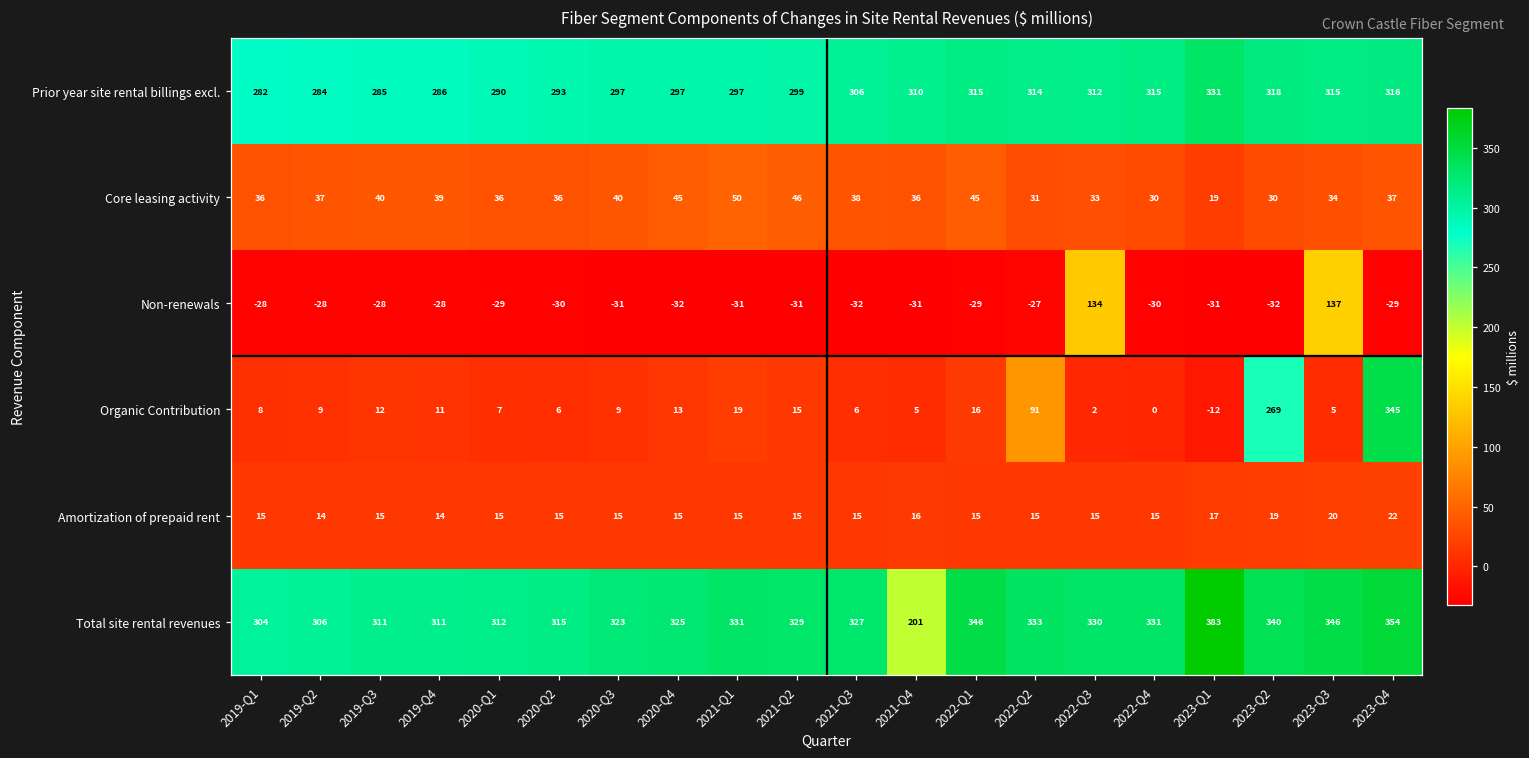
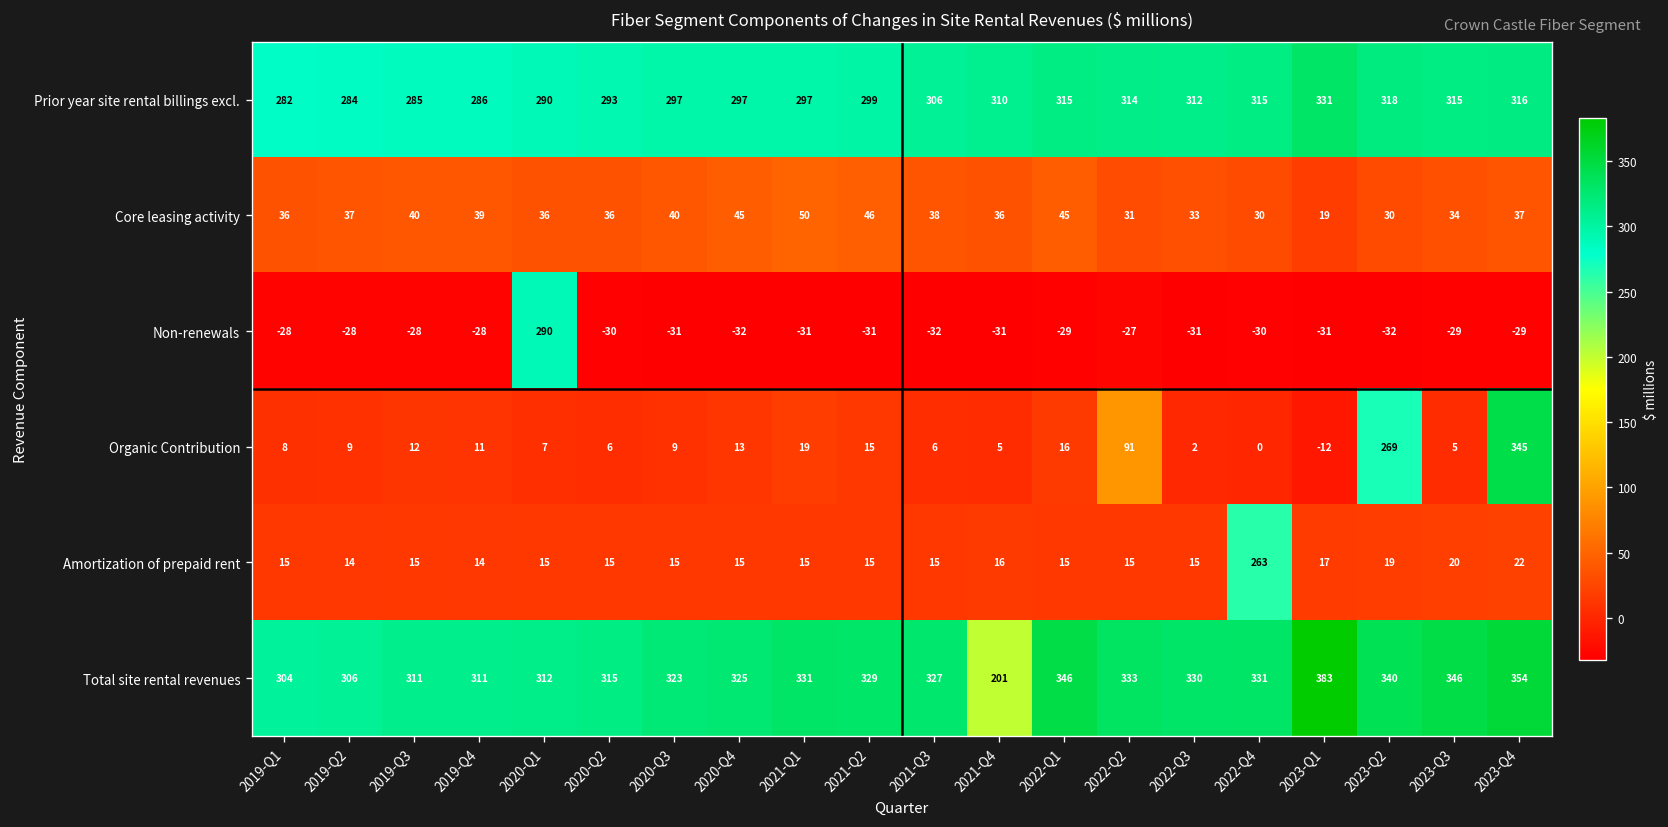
  {
    "Prior year site rental billings excl.": {
      "2019-Q1": 282,
      "2019-Q2": 284,
      "2019-Q3": 285,
      "2019-Q4": 286,
      "2020-Q1": 290,
      "2020-Q2": 293,
      "2020-Q3": 297,
      "2020-Q4": 297,
      "2021-Q1": 297,
      "2021-Q2": 299,
      "2021-Q3": 306,
      "2021-Q4": 310,
      "2022-Q1": 315,
      "2022-Q2": 314,
      "2022-Q3": 312,
      "2022-Q4": 315,
      "2023-Q1": 331,
      "2023-Q2": 318,
      "2023-Q3": 315,
      "2023-Q4": 316
    },
    "Core leasing activity": {
      "2019-Q1": 36,
      "2019-Q2": 37,
      "2019-Q3": 40,
      "2019-Q4": 39,
      "2020-Q1": 36,
      "2020-Q2": 36,
      "2020-Q3": 40,
      "2020-Q4": 45,
      "2021-Q1": 50,
      "2021-Q2": 46,
      "2021-Q3": 38,
      "2021-Q4": 36,
      "2022-Q1": 45,
      "2022-Q2": 31,
      "2022-Q3": 33,
      "2022-Q4": 30,
      "2023-Q1": 19,
      "2023-Q2": 30,
      "2023-Q3": 34,
      "2023-Q4": 37
    },
    "Non-renewals": {
      "2019-Q1": -28,
      "2019-Q2": -28,
      "2019-Q3": -28,
      "2019-Q4": -28,
-     "2020-Q1": -29,
+     "2020-Q1": 290,
      "2020-Q2": -30,
      "2020-Q3": -31,
      "2020-Q4": -32,
      "2021-Q1": -31,
      "2021-Q2": -31,
      "2021-Q3": -32,
      "2021-Q4": -31,
      "2022-Q1": -29,
      "2022-Q2": -27,
-     "2022-Q3": 134,
+     "2022-Q3": -31,
      "2022-Q4": -30,
      "2023-Q1": -31,
      "2023-Q2": -32,
-     "2023-Q3": 137,
+     "2023-Q3": -29,
      "2023-Q4": -29
    },
    "Organic Contribution": {
      "2019-Q1": 8,
      "2019-Q2": 9,
      "2019-Q3": 12,
      "2019-Q4": 11,
      "2020-Q1": 7,
      "2020-Q2": 6,
      "2020-Q3": 9,
      "2020-Q4": 13,
      "2021-Q1": 19,
      "2021-Q2": 15,
      "2021-Q3": 6,
      "2021-Q4": 5,
      "2022-Q1": 16,
      "2022-Q2": 91,
      "2022-Q3": 2,
      "2022-Q4": 0,
      "2023-Q1": -12,
      "2023-Q2": 269,
      "2023-Q3": 5,
      "2023-Q4": 345
    },
    "Amortization of prepaid rent": {
      "2019-Q1": 15,
      "2019-Q2": 14,
      "2019-Q3": 15,
      "2019-Q4": 14,
      "2020-Q1": 15,
      "2020-Q2": 15,
      "2020-Q3": 15,
      "2020-Q4": 15,
      "2021-Q1": 15,
      "2021-Q2": 15,
      "2021-Q3": 15,
      "2021-Q4": 16,
      "2022-Q1": 15,
      "2022-Q2": 15,
      "2022-Q3": 15,
-     "2022-Q4": 15,
+     "2022-Q4": 263,
      "2023-Q1": 17,
      "2023-Q2": 19,
      "2023-Q3": 20,
      "2023-Q4": 22
    },
    "Total site rental revenues": {
      "2019-Q1": 304,
      "2019-Q2": 306,
      "2019-Q3": 311,
      "2019-Q4": 311,
      "2020-Q1": 312,
      "2020-Q2": 315,
      "2020-Q3": 323,
      "2020-Q4": 325,
      "2021-Q1": 331,
      "2021-Q2": 329,
      "2021-Q3": 327,
      "2021-Q4": 201,
      "2022-Q1": 346,
      "2022-Q2": 333,
      "2022-Q3": 330,
      "2022-Q4": 331,
      "2023-Q1": 383,
      "2023-Q2": 340,
      "2023-Q3": 346,
      "2023-Q4": 354
    }
  }
